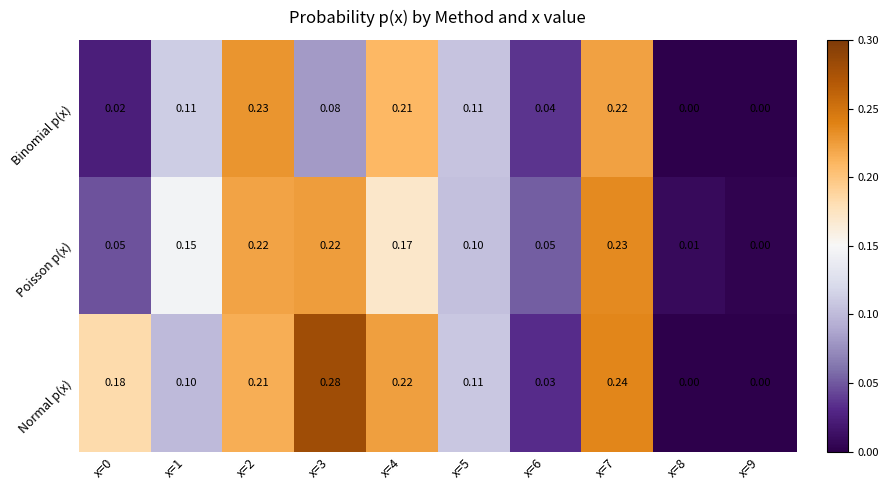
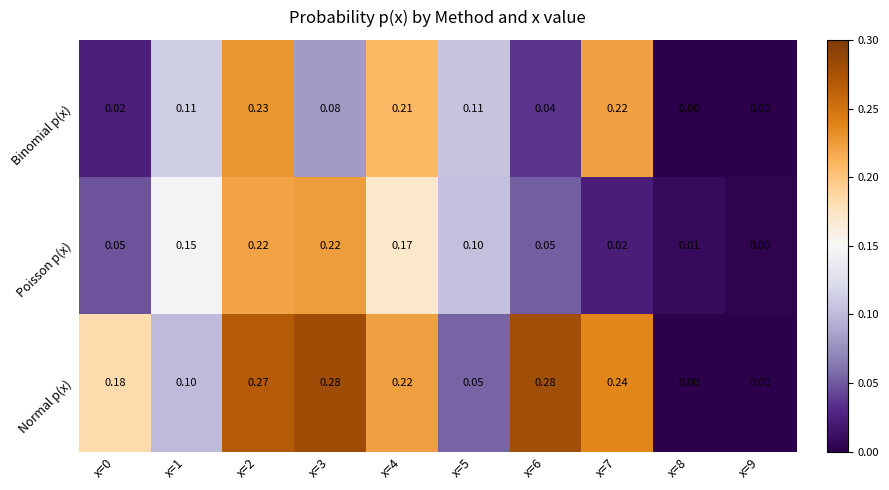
  {
    "Binomial p(x)": {
      "x=0": 0.02,
      "x=1": 0.11,
      "x=2": 0.23,
      "x=3": 0.08,
      "x=4": 0.21,
      "x=5": 0.11,
      "x=6": 0.04,
      "x=7": 0.22,
      "x=8": 0.00,
      "x=9": 0.00
    },
    "Poisson p(x)": {
      "x=0": 0.05,
      "x=1": 0.15,
      "x=2": 0.22,
      "x=3": 0.22,
      "x=4": 0.17,
      "x=5": 0.10,
      "x=6": 0.05,
-     "x=7": 0.23,
+     "x=7": 0.02,
      "x=8": 0.01,
      "x=9": 0.00
    },
    "Normal p(x)": {
      "x=0": 0.18,
      "x=1": 0.10,
-     "x=2": 0.21,
+     "x=2": 0.27,
      "x=3": 0.28,
      "x=4": 0.22,
-     "x=5": 0.11,
-     "x=6": 0.03,
+     "x=5": 0.05,
+     "x=6": 0.28,
      "x=7": 0.24,
      "x=8": 0.00,
      "x=9": 0.00
    }
  }
